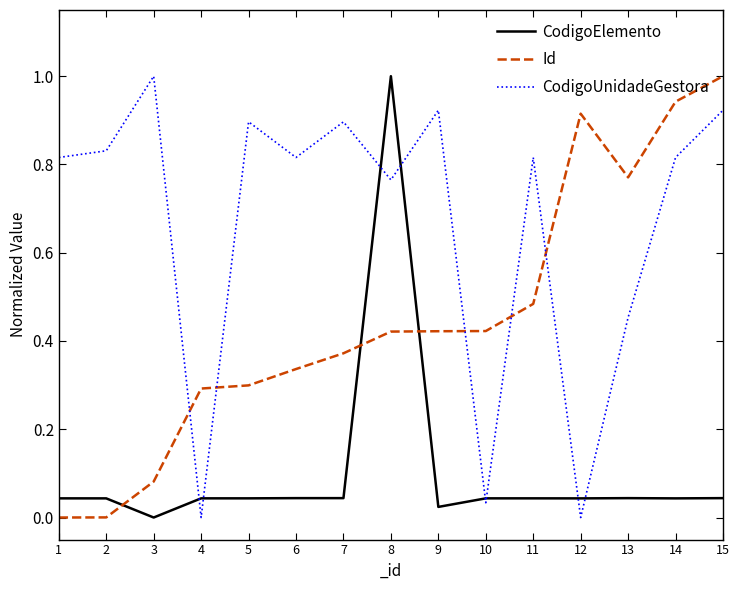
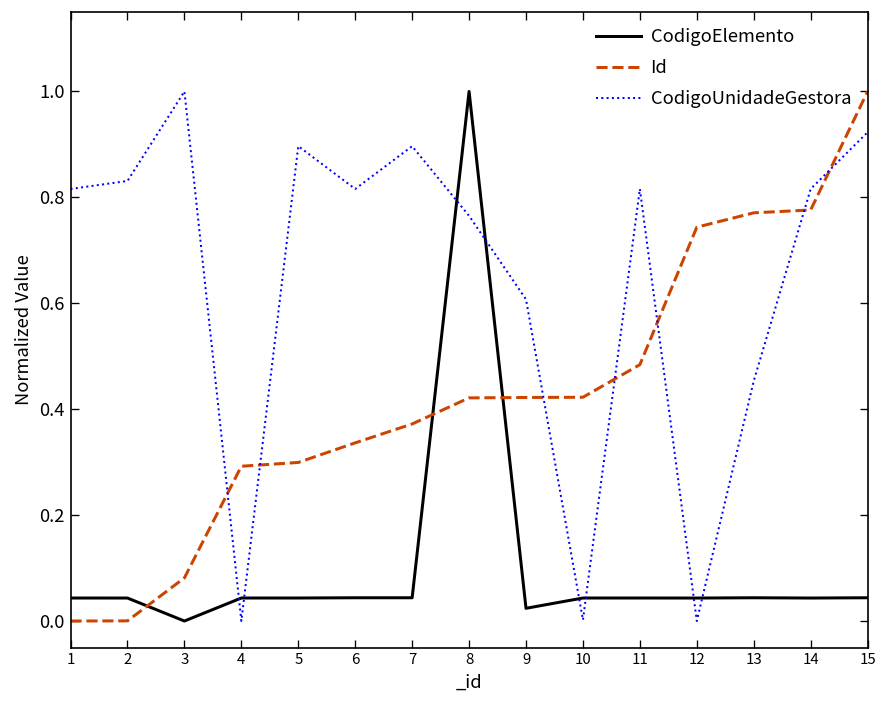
  {
    "CodigoElemento": {
      "1": 0.04,
      "2": 0.04,
      "3": 0.00,
      "4": 0.04,
      "5": 0.04,
      "6": 0.04,
      "7": 0.04,
      "8": 1.00,
      "9": 0.02,
      "10": 0.04,
      "11": 0.04,
      "12": 0.04,
      "13": 0.04,
      "14": 0.04,
      "15": 0.04
    },
    "Id": {
      "1": 0.00,
      "2": 0.00,
      "3": 0.08,
      "4": 0.29,
      "5": 0.30,
      "6": 0.34,
      "7": 0.37,
      "8": 0.42,
      "9": 0.42,
      "10": 0.42,
      "11": 0.48,
-     "12": 0.92,
+     "12": 0.74,
      "13": 0.77,
-     "14": 0.94,
+     "14": 0.78,
      "15": 1.00
    },
    "CodigoUnidadeGestora": {
      "1": 0.82,
      "2": 0.83,
      "3": 1.00,
      "4": 0.00,
      "5": 0.90,
      "6": 0.82,
      "7": 0.90,
      "8": 0.77,
-     "9": 0.92,
-     "10": 0.03,
+     "9": 0.61,
+     "10": 0.00,
      "11": 0.82,
      "12": 0.00,
      "13": 0.45,
      "14": 0.82,
      "15": 0.92
    }
  }
